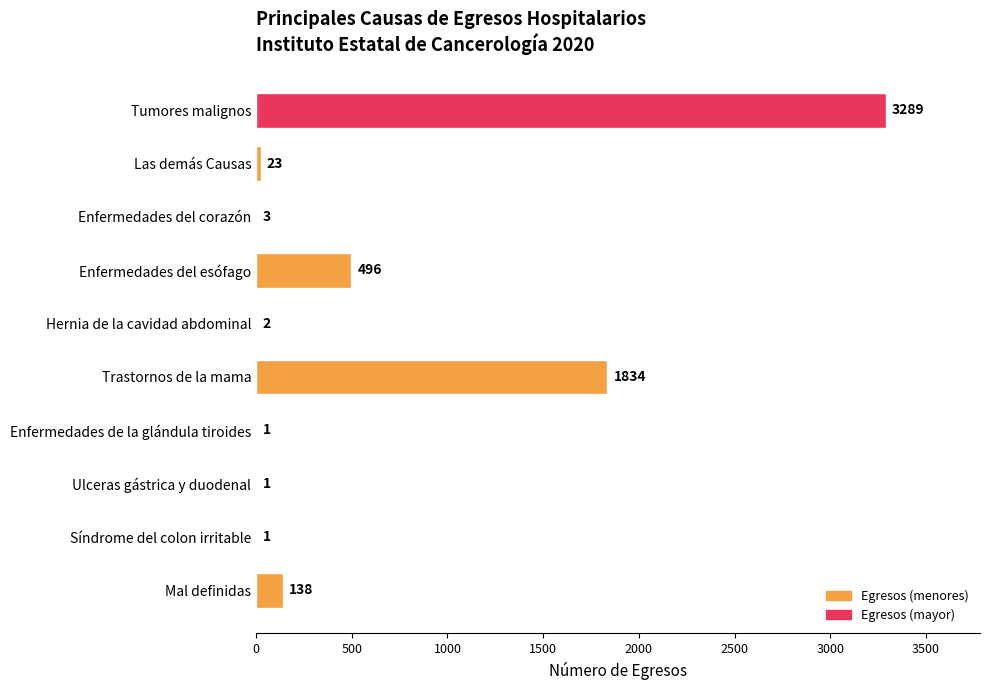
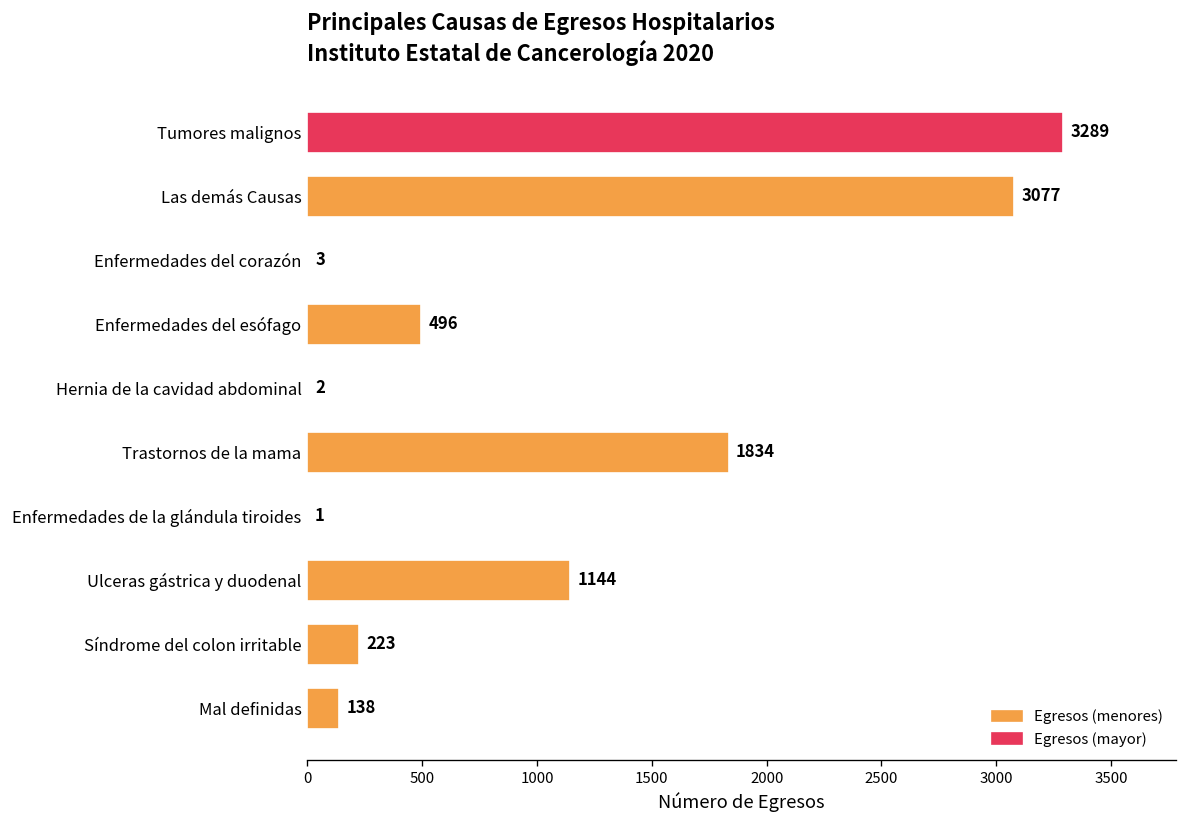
  {
    "Tumores malignos": 3289,
-   "Las demás Causas": 23,
+   "Las demás Causas": 3077,
    "Enfermedades del corazón": 3,
    "Enfermedades del esófago": 496,
    "Hernia de la cavidad abdominal": 2,
    "Trastornos de la mama": 1834,
    "Enfermedades de la glándula tiroides": 1,
-   "Ulceras gástrica y duodenal": 1,
-   "Síndrome del colon irritable": 1,
+   "Ulceras gástrica y duodenal": 1144,
+   "Síndrome del colon irritable": 223,
    "Mal definidas": 138
  }
